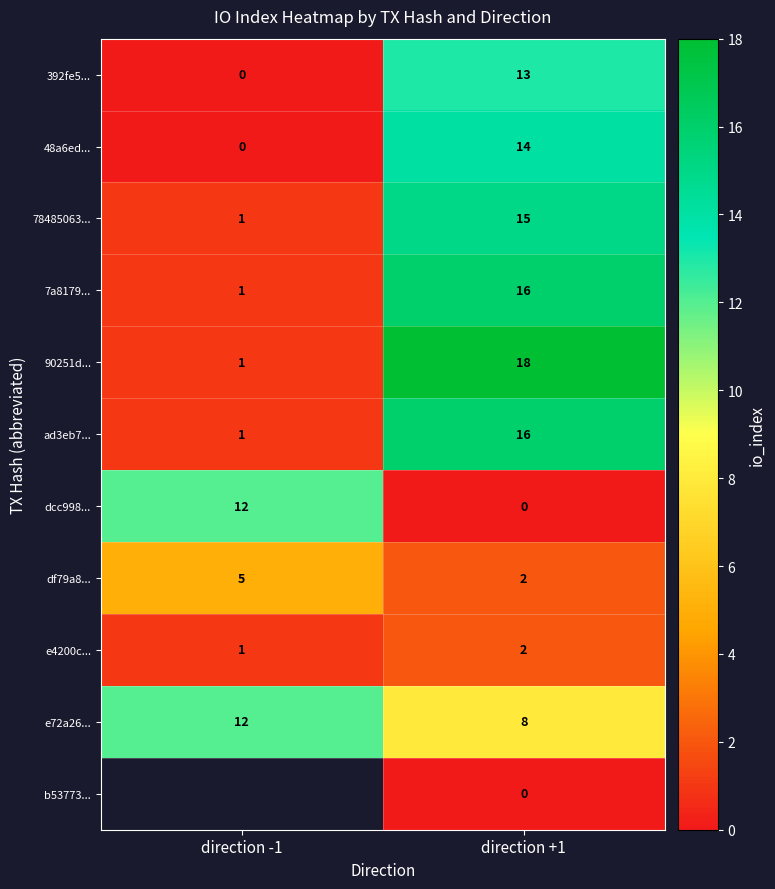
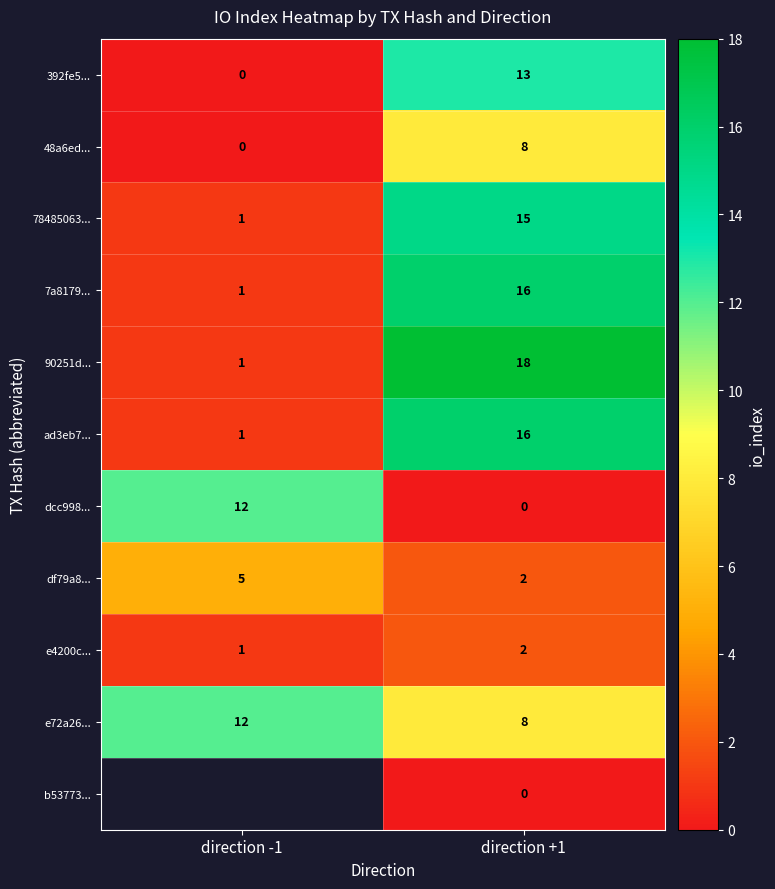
  {
    "392fe5...": {
      "direction -1": 0,
      "direction +1": 13
    },
    "48a6ed...": {
      "direction -1": 0,
-     "direction +1": 14
+     "direction +1": 8
    },
    "78485063...": {
      "direction -1": 1,
      "direction +1": 15
    },
    "7a8179...": {
      "direction -1": 1,
      "direction +1": 16
    },
    "90251d...": {
      "direction -1": 1,
      "direction +1": 18
    },
    "ad3eb7...": {
      "direction -1": 1,
      "direction +1": 16
    },
    "dcc998...": {
      "direction -1": 12,
      "direction +1": 0
    },
    "df79a8...": {
      "direction -1": 5,
      "direction +1": 2
    },
    "e4200c...": {
      "direction -1": 1,
      "direction +1": 2
    },
    "e72a26...": {
      "direction -1": 12,
      "direction +1": 8
    },
    "b53773...": {
      "direction +1": 0
    }
  }
